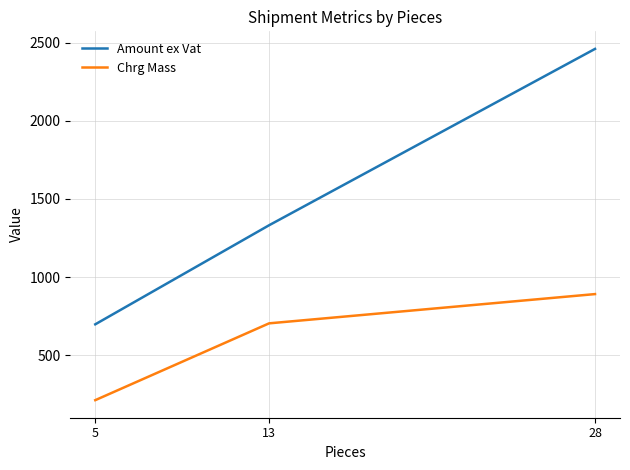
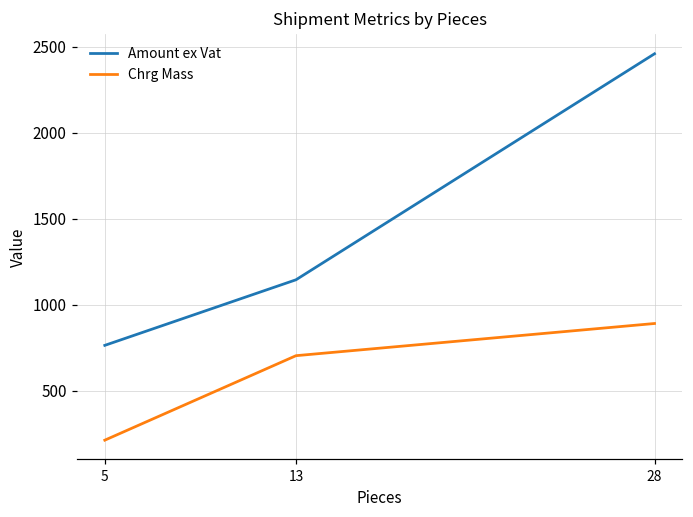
  {
    "Amount ex Vat": {
-     "5": 700,
-     "13": 1330,
+     "5": 760,
+     "13": 1150,
      "28": 2460
    },
    "Chrg Mass": {
      "5": 210,
      "13": 710,
      "28": 890
    }
  }
